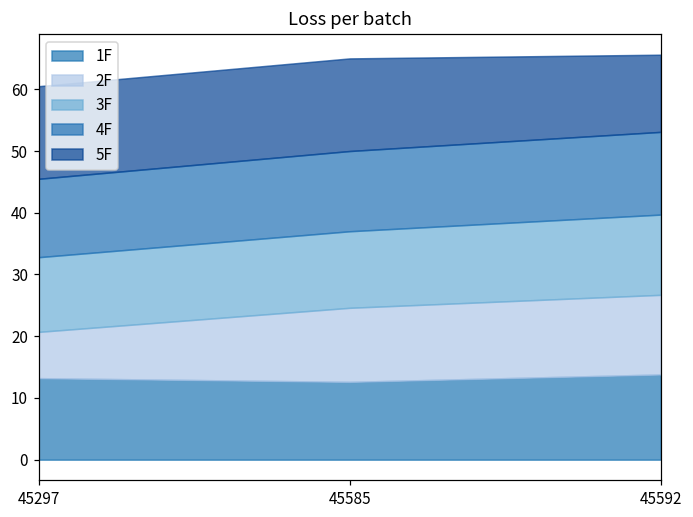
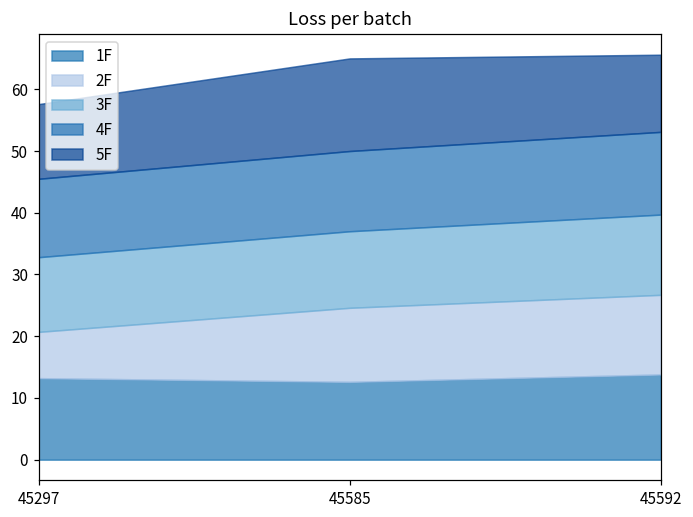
  {
    "2F": {
      "45297": 8,
      "45585": 12,
      "45592": 13
    },
    "3F": {
      "45297": 12,
      "45585": 12,
      "45592": 13
    },
    "5F": {
-     "45297": 15,
+     "45297": 12,
      "45585": 15,
      "45592": 12
    }
  }
